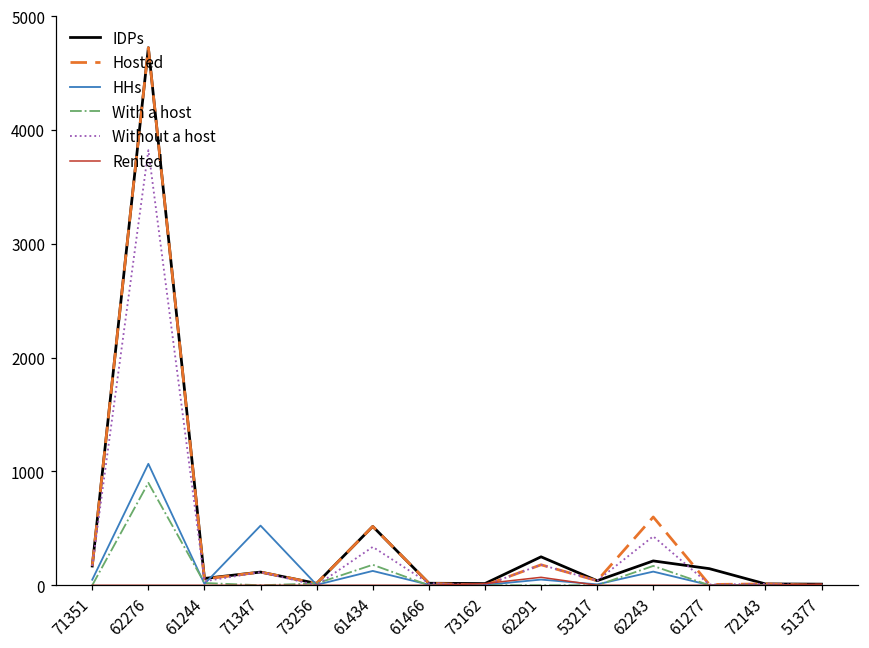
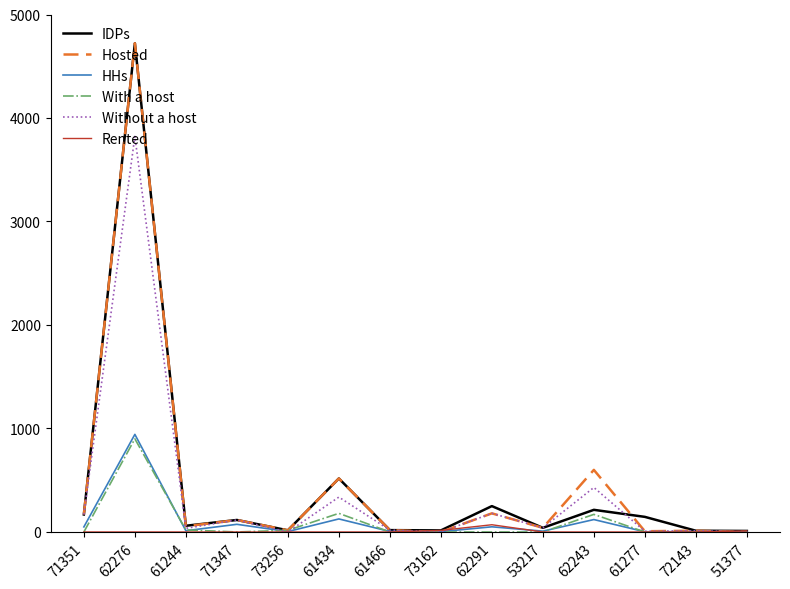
  {
    "IDPs": {
      "62291": 250,
      "62243": 210,
      "61277": 150
    },
    "Hosted": {
      "62243": 600
    },
    "HHs": {
      "71351": 50,
-     "62276": 1070,
-     "71347": 520,
+     "62276": 940,
+     "71347": 70,
      "61434": 130,
      "62243": 120
    },
    "With a host": {
      "62276": 900,
      "61434": 180,
      "62291": 0,
      "62243": 170
    },
    "Without a host": {
      "62276": 3820,
      "61434": 340,
      "62243": 430
    },
    "Rented": {
      "62276": 0,
      "61434": 0,
      "62243": 0
    }
  }
